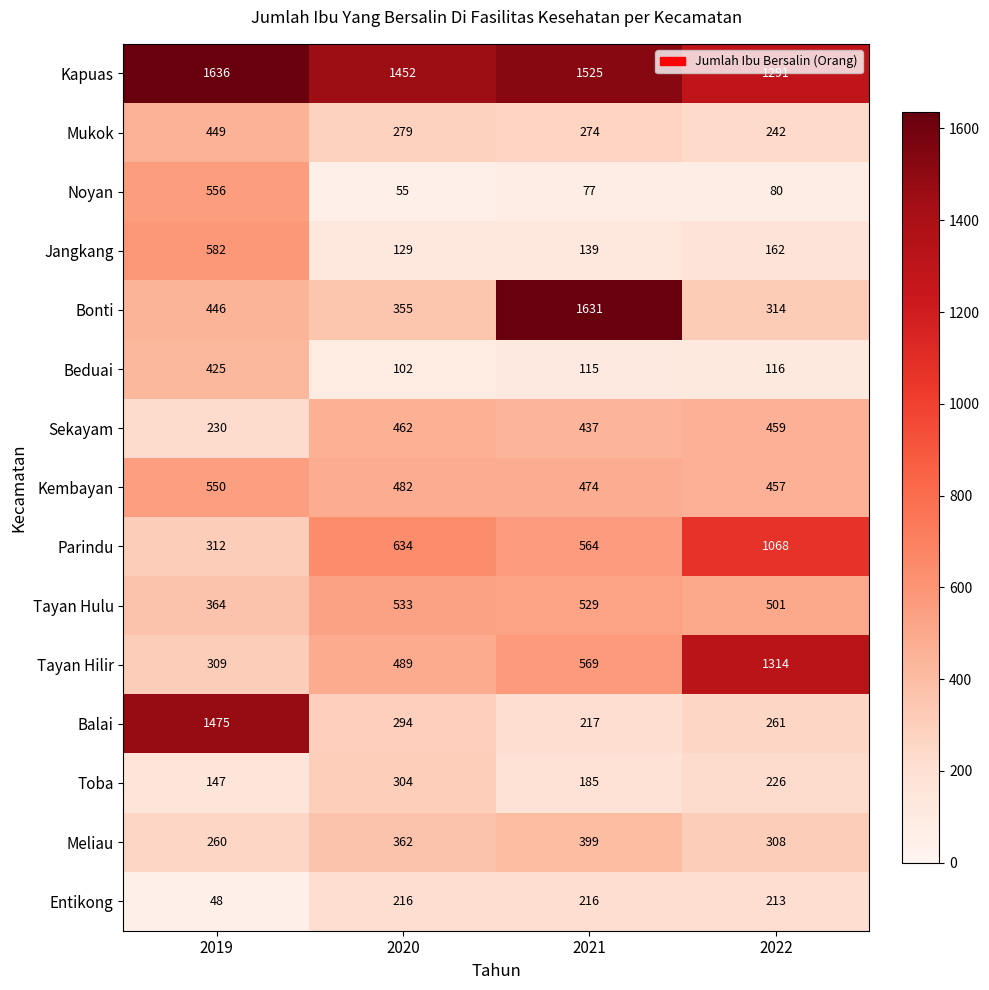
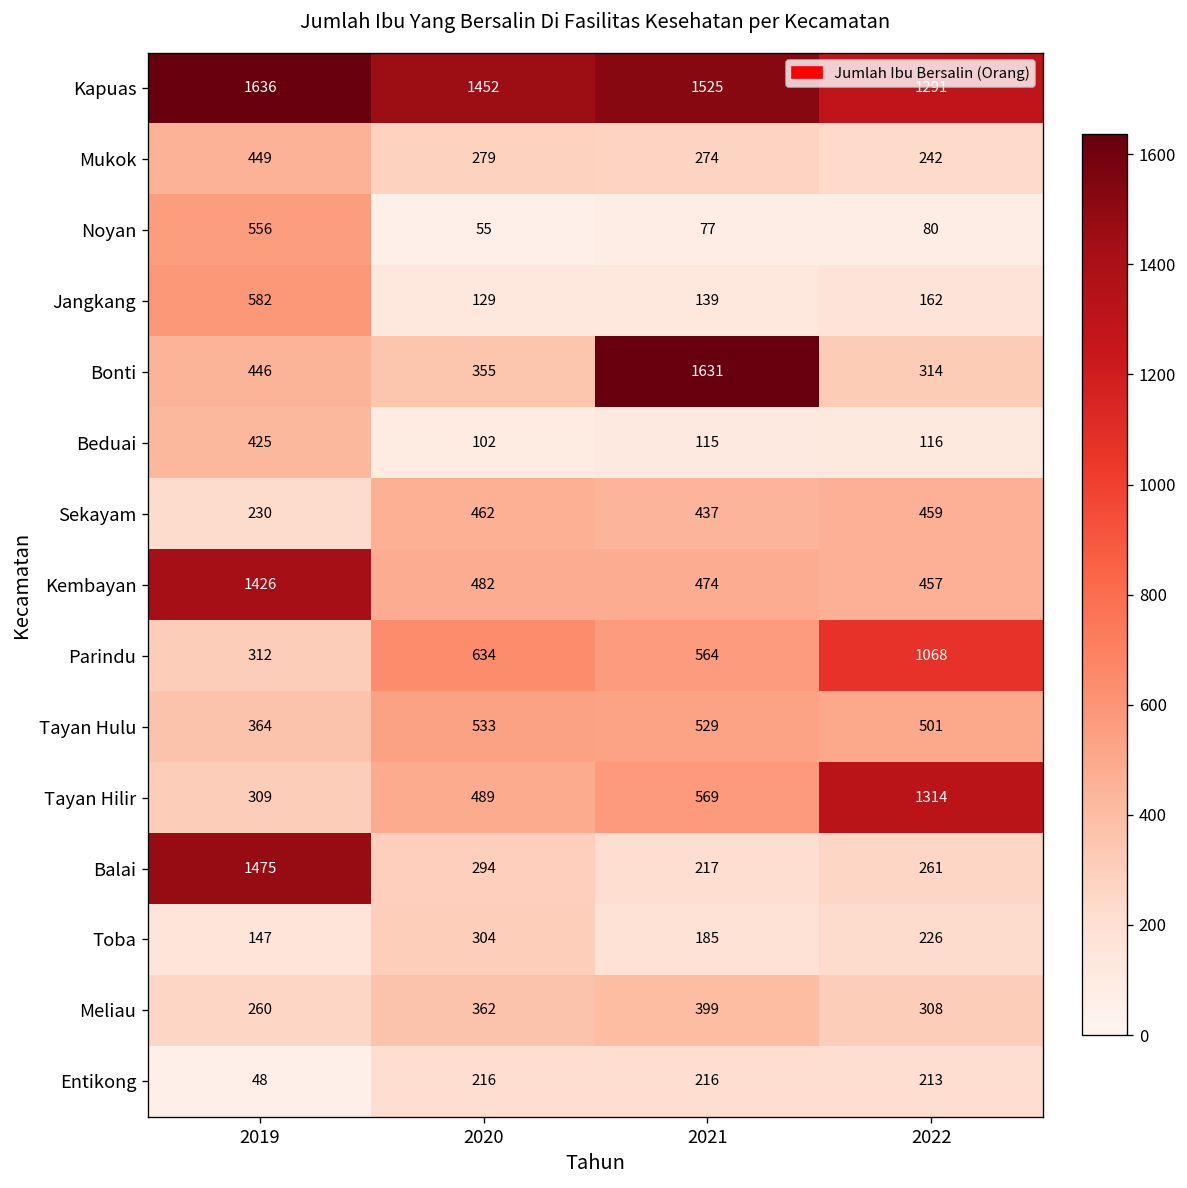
  {
    "Kapuas": {
      "2019": 1636,
      "2020": 1452,
      "2021": 1525
    },
    "Mukok": {
      "2019": 449,
      "2020": 279,
      "2021": 274,
      "2022": 242
    },
    "Noyan": {
      "2019": 556,
      "2020": 55,
      "2021": 77,
      "2022": 80
    },
    "Jangkang": {
      "2019": 582,
      "2020": 129,
      "2021": 139,
      "2022": 162
    },
    "Bonti": {
      "2019": 446,
      "2020": 355,
      "2021": 1631,
      "2022": 314
    },
    "Beduai": {
      "2019": 425,
      "2020": 102,
      "2021": 115,
      "2022": 116
    },
    "Sekayam": {
      "2019": 230,
      "2020": 462,
      "2021": 437,
      "2022": 459
    },
    "Kembayan": {
-     "2019": 550,
+     "2019": 1426,
      "2020": 482,
      "2021": 474,
      "2022": 457
    },
    "Parindu": {
      "2019": 312,
      "2020": 634,
      "2021": 564,
      "2022": 1068
    },
    "Tayan Hulu": {
      "2019": 364,
      "2020": 533,
      "2021": 529,
      "2022": 501
    },
    "Tayan Hilir": {
      "2019": 309,
      "2020": 489,
      "2021": 569,
      "2022": 1314
    },
    "Balai": {
      "2019": 1475,
      "2020": 294,
      "2021": 217,
      "2022": 261
    },
    "Toba": {
      "2019": 147,
      "2020": 304,
      "2021": 185,
      "2022": 226
    },
    "Meliau": {
      "2019": 260,
      "2020": 362,
      "2021": 399,
      "2022": 308
    },
    "Entikong": {
      "2019": 48,
      "2020": 216,
      "2021": 216,
      "2022": 213
    }
  }
